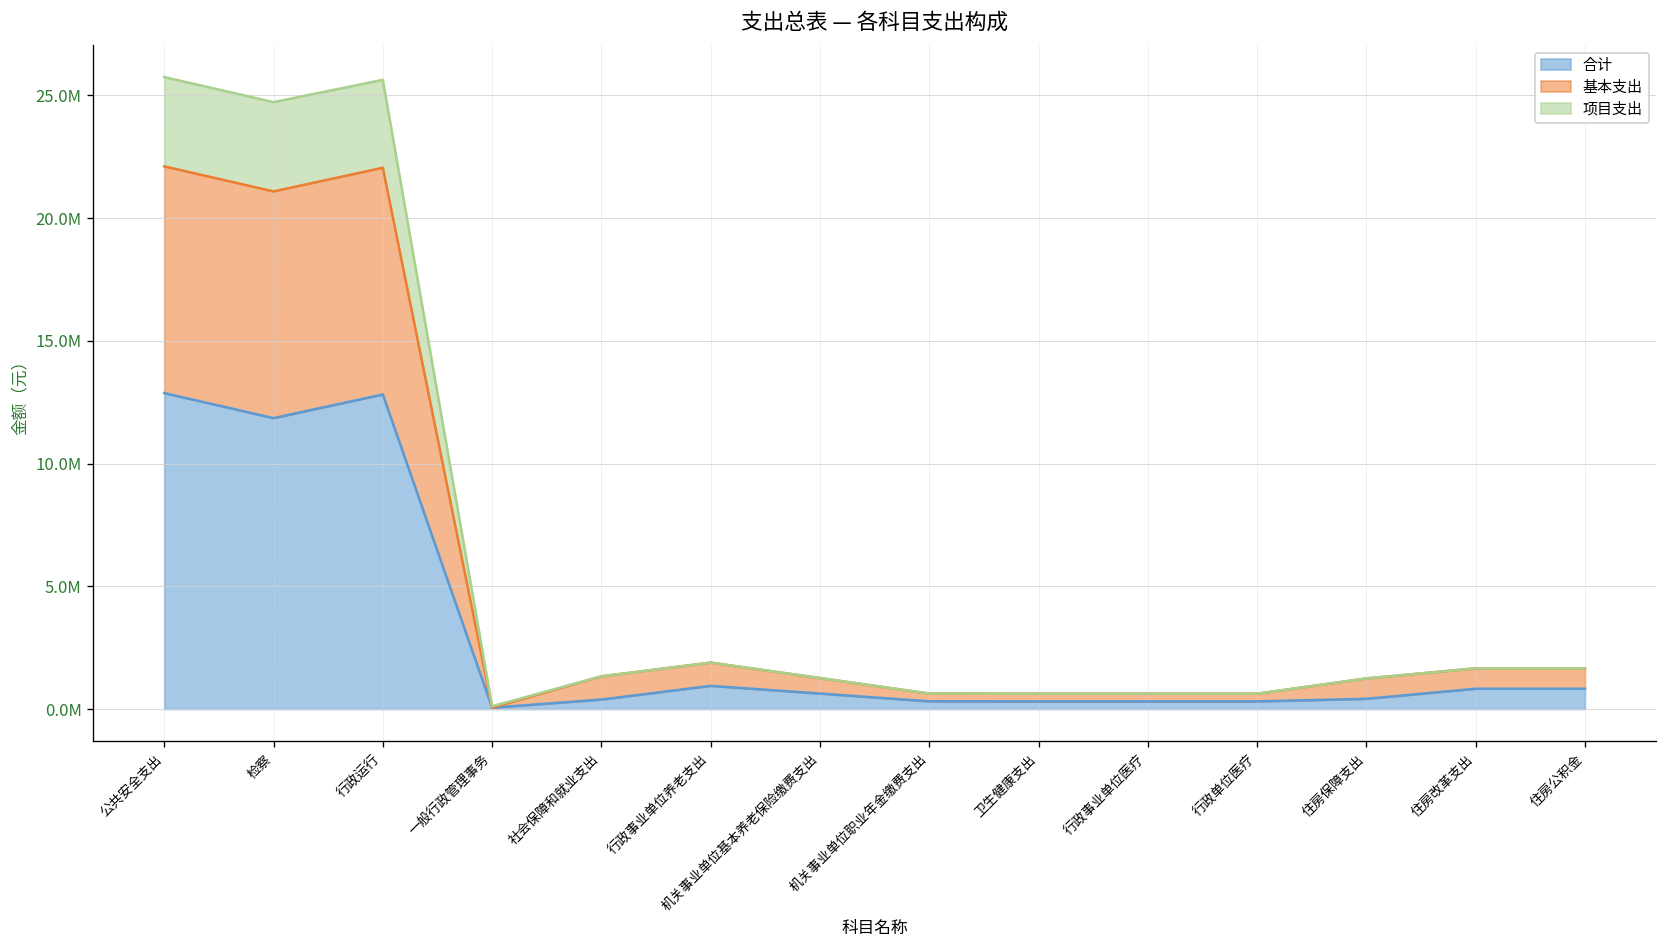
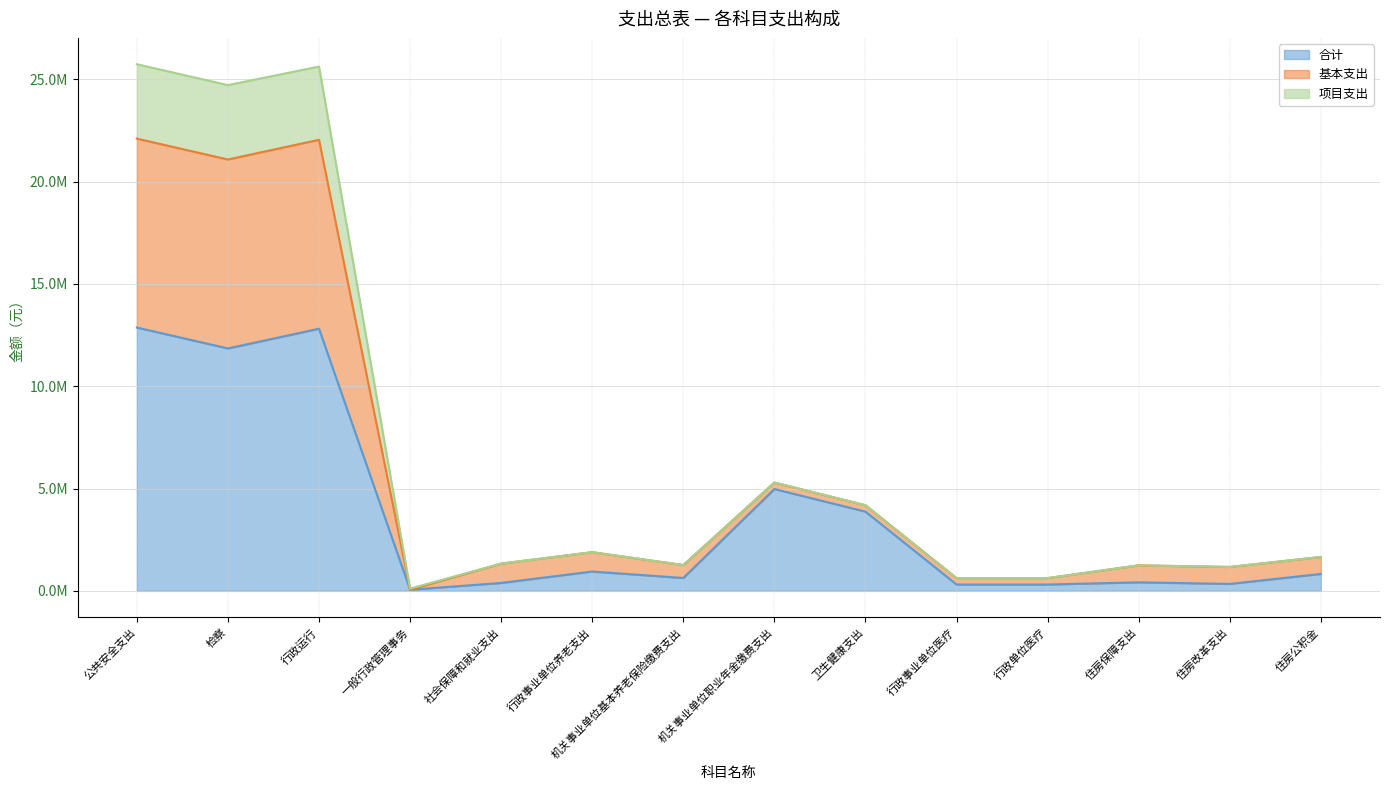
  {
    "合计": {
      "公共安全支出": 12900000,
      "检察": 11900000,
      "行政运行": 12800000,
      "社会保障和就业支出": 400000,
      "行政事业单位养老支出": 900000,
      "机关事业单位基本养老保险缴费支出": 600000,
-     "机关事业单位职业年金缴费支出": 300000,
-     "卫生健康支出": 300000,
+     "机关事业单位职业年金缴费支出": 5000000,
+     "卫生健康支出": 3900000,
      "行政事业单位医疗": 300000,
      "行政单位医疗": 300000,
      "住房保障支出": 400000,
-     "住房改革支出": 800000,
+     "住房改革支出": 300000,
      "住房公积金": 800000
    },
    "基本支出": {
      "公共安全支出": 9200000,
      "检察": 9200000,
      "行政运行": 9200000
    },
    "项目支出": {
      "公共安全支出": 3600000,
      "检察": 3600000,
      "行政运行": 3600000
    }
  }
